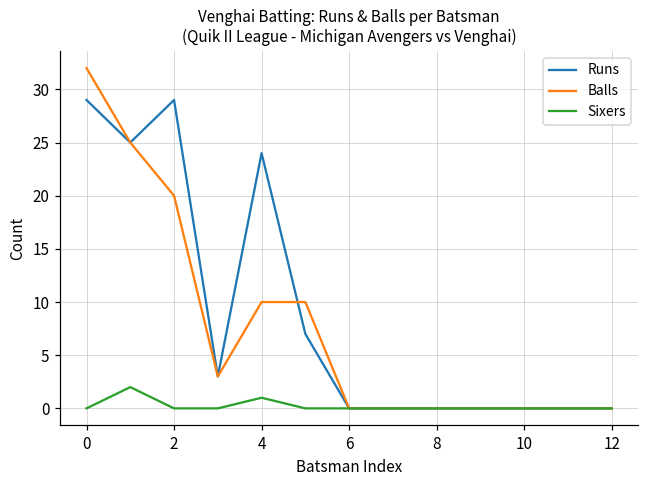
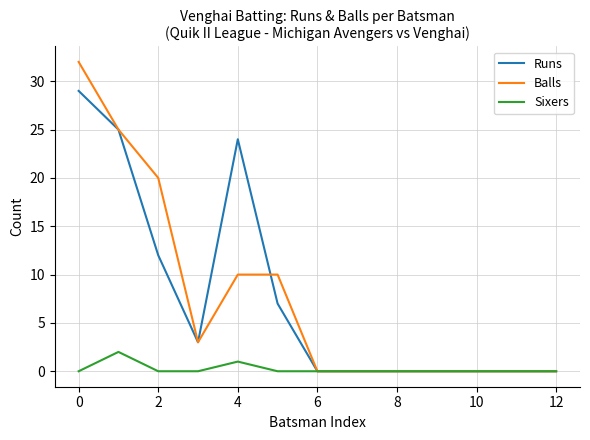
  {
    "Runs": {
      "0": 29,
-     "2": 29,
+     "2": 12,
      "4": 24
    },
    "Balls": {
      "0": 32,
      "2": 20,
      "4": 10
    },
    "Sixers": {
      "0": 0,
      "2": 0,
      "4": 1
    }
  }
